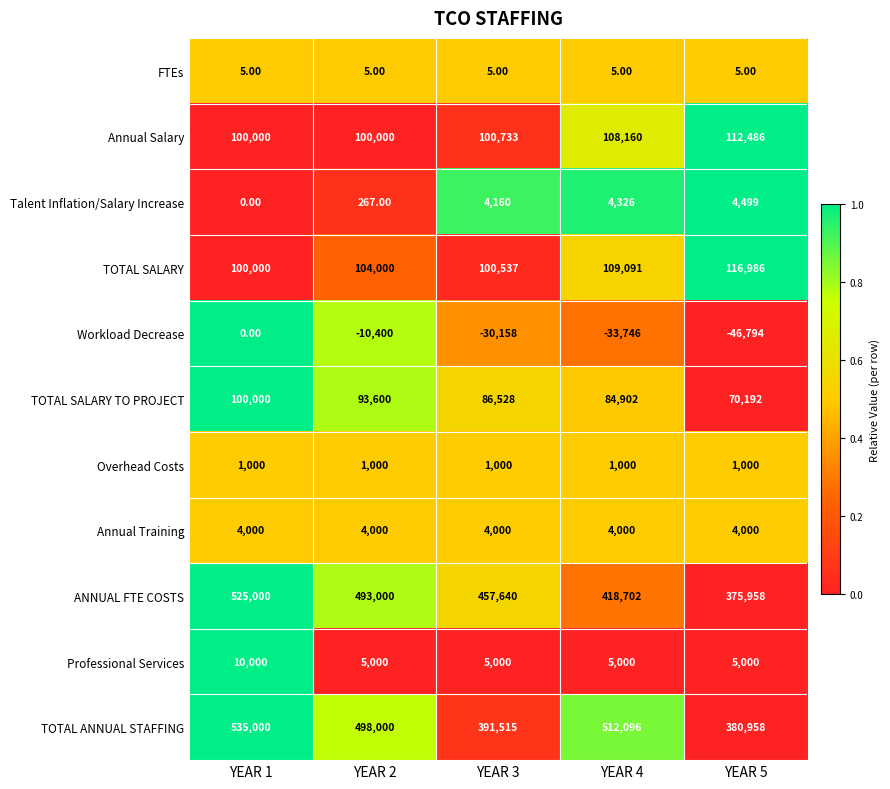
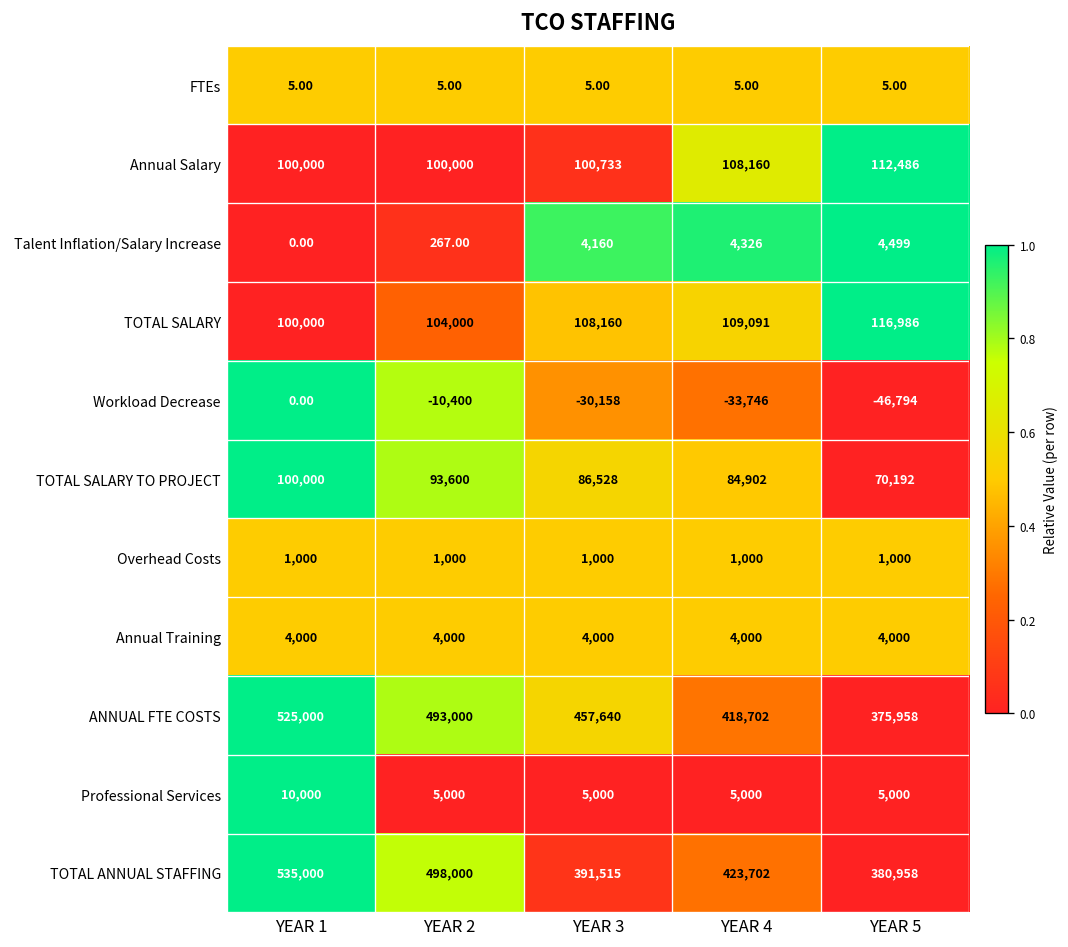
  {
    "FTEs": {
      "YEAR 1": "5.00",
      "YEAR 2": "5.00",
      "YEAR 3": "5.00",
      "YEAR 4": "5.00",
      "YEAR 5": "5.00"
    },
    "Annual Salary": {
      "YEAR 1": "100,000",
      "YEAR 2": "100,000",
      "YEAR 3": "100,733",
      "YEAR 4": "108,160",
      "YEAR 5": "112,486"
    },
    "Talent Inflation/Salary Increase": {
      "YEAR 1": "0.00",
      "YEAR 2": "267.00",
      "YEAR 3": "4,160",
      "YEAR 4": "4,326",
      "YEAR 5": "4,499"
    },
    "TOTAL SALARY": {
      "YEAR 1": "100,000",
      "YEAR 2": "104,000",
-     "YEAR 3": "100,537",
+     "YEAR 3": "108,160",
      "YEAR 4": "109,091",
      "YEAR 5": "116,986"
    },
    "Workload Decrease": {
      "YEAR 1": "0.00",
      "YEAR 2": "-10,400",
      "YEAR 3": "-30,158",
      "YEAR 4": "-33,746",
      "YEAR 5": "-46,794"
    },
    "TOTAL SALARY TO PROJECT": {
      "YEAR 1": "100,000",
      "YEAR 2": "93,600",
      "YEAR 3": "86,528",
      "YEAR 4": "84,902",
      "YEAR 5": "70,192"
    },
    "Overhead Costs": {
      "YEAR 1": "1,000",
      "YEAR 2": "1,000",
      "YEAR 3": "1,000",
      "YEAR 4": "1,000",
      "YEAR 5": "1,000"
    },
    "Annual Training": {
      "YEAR 1": "4,000",
      "YEAR 2": "4,000",
      "YEAR 3": "4,000",
      "YEAR 4": "4,000",
      "YEAR 5": "4,000"
    },
    "ANNUAL FTE COSTS": {
      "YEAR 1": "525,000",
      "YEAR 2": "493,000",
      "YEAR 3": "457,640",
      "YEAR 4": "418,702",
      "YEAR 5": "375,958"
    },
    "Professional Services": {
      "YEAR 1": "10,000",
      "YEAR 2": "5,000",
      "YEAR 3": "5,000",
      "YEAR 4": "5,000",
      "YEAR 5": "5,000"
    },
    "TOTAL ANNUAL STAFFING": {
      "YEAR 1": "535,000",
      "YEAR 2": "498,000",
      "YEAR 3": "391,515",
-     "YEAR 4": "512,096",
+     "YEAR 4": "423,702",
      "YEAR 5": "380,958"
    }
  }
